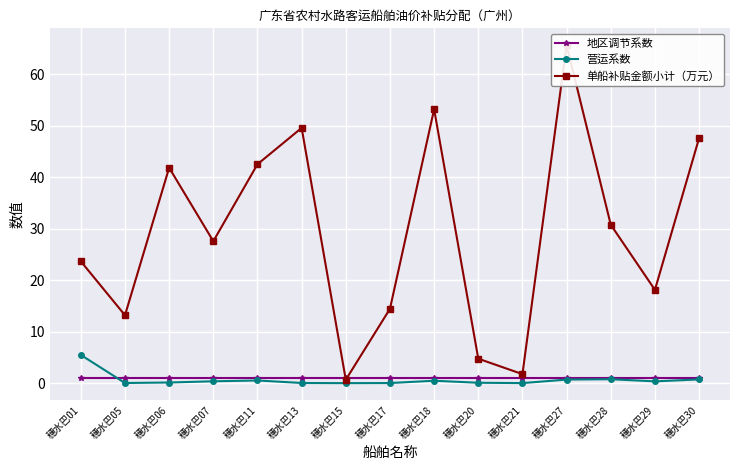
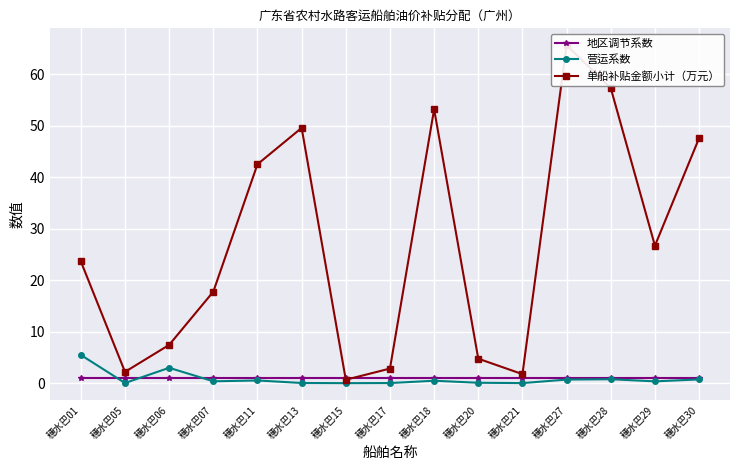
  {
    "地区调节系数": {
      "穗水巴01": 1,
      "穗水巴05": 1,
      "穗水巴06": 1,
      "穗水巴07": 1,
      "穗水巴13": 1,
      "穗水巴17": 1,
      "穗水巴18": 1,
      "穗水巴20": 1,
      "穗水巴21": 1,
      "穗水巴29": 1
    },
    "营运系数": {
      "穗水巴01": 5,
      "穗水巴05": 0,
-     "穗水巴06": 0,
+     "穗水巴06": 3,
      "穗水巴07": 0,
      "穗水巴13": 0,
      "穗水巴15": 0,
      "穗水巴17": 0,
      "穗水巴18": 0,
      "穗水巴20": 0,
      "穗水巴21": 0,
      "穗水巴29": 0
    },
    "单船补贴金额小计（万元）": {
      "穗水巴01": 24,
-     "穗水巴05": 13,
-     "穗水巴06": 42,
-     "穗水巴07": 28,
+     "穗水巴05": 2,
+     "穗水巴06": 7,
+     "穗水巴07": 18,
      "穗水巴11": 43,
      "穗水巴13": 50,
-     "穗水巴17": 14,
+     "穗水巴17": 3,
      "穗水巴18": 53,
      "穗水巴20": 5,
      "穗水巴21": 2,
-     "穗水巴28": 31,
-     "穗水巴29": 18,
+     "穗水巴28": 57,
+     "穗水巴29": 27,
      "穗水巴30": 48
    }
  }
